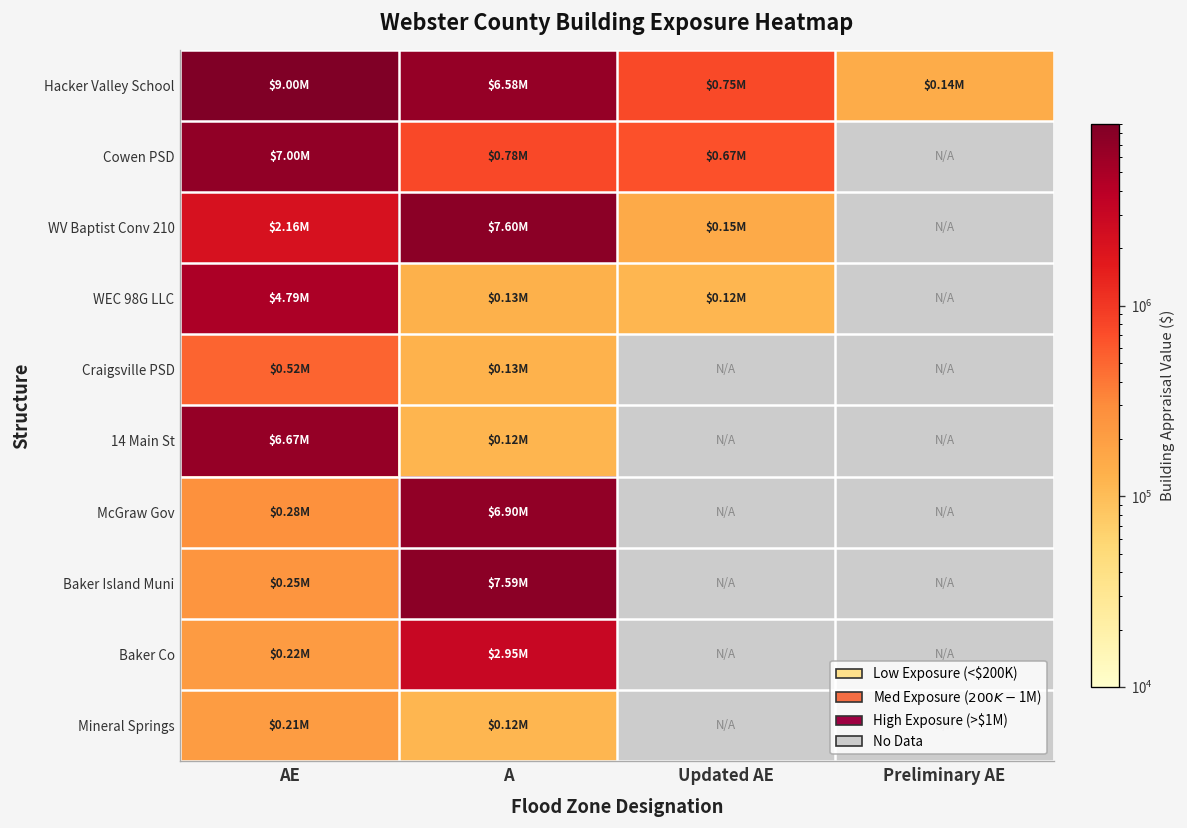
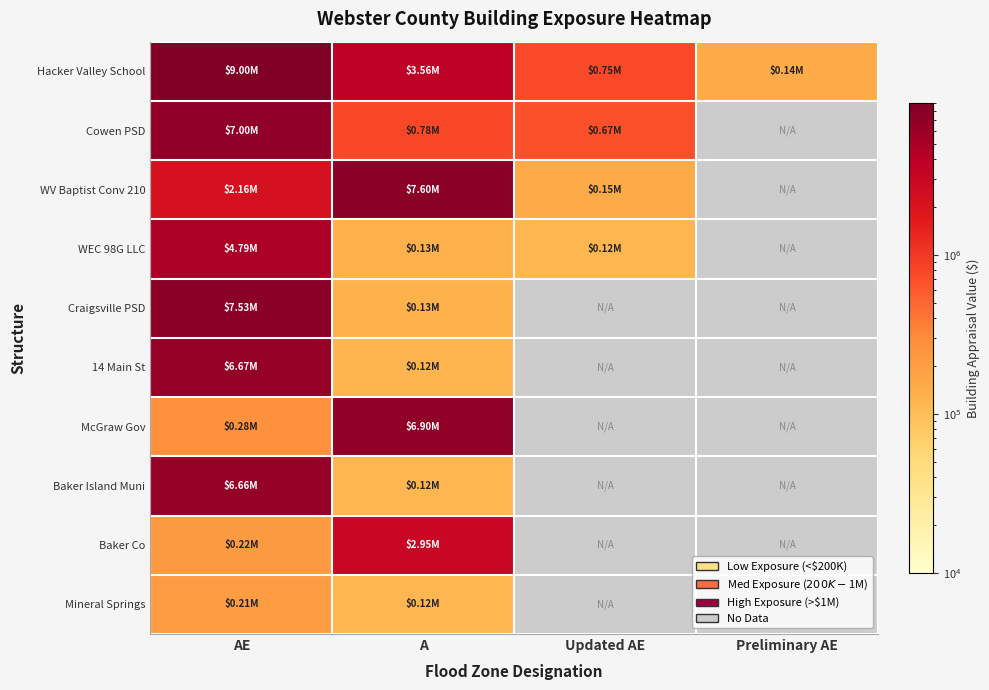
  {
    "Hacker Valley School": {
      "AE": "$9.00M",
-     "A": "$6.58M",
+     "A": "$3.56M",
      "Updated AE": "$0.75M",
      "Preliminary AE": "$0.14M"
    },
    "Cowen PSD": {
      "AE": "$7.00M",
      "A": "$0.78M",
      "Updated AE": "$0.67M"
    },
    "WV Baptist Conv 210": {
      "AE": "$2.16M",
      "A": "$7.60M",
      "Updated AE": "$0.15M"
    },
    "WEC 98G LLC": {
      "AE": "$4.79M",
      "A": "$0.13M",
      "Updated AE": "$0.12M"
    },
    "Craigsville PSD": {
-     "AE": "$0.52M",
+     "AE": "$7.53M",
      "A": "$0.13M"
    },
    "14 Main St": {
      "AE": "$6.67M",
      "A": "$0.12M"
    },
    "McGraw Gov": {
      "AE": "$0.28M",
      "A": "$6.90M"
    },
    "Baker Island Muni": {
-     "AE": "$0.25M",
-     "A": "$7.59M"
+     "AE": "$6.66M",
+     "A": "$0.12M"
    },
    "Baker Co": {
      "AE": "$0.22M",
      "A": "$2.95M"
    },
    "Mineral Springs": {
      "AE": "$0.21M",
      "A": "$0.12M"
    }
  }
